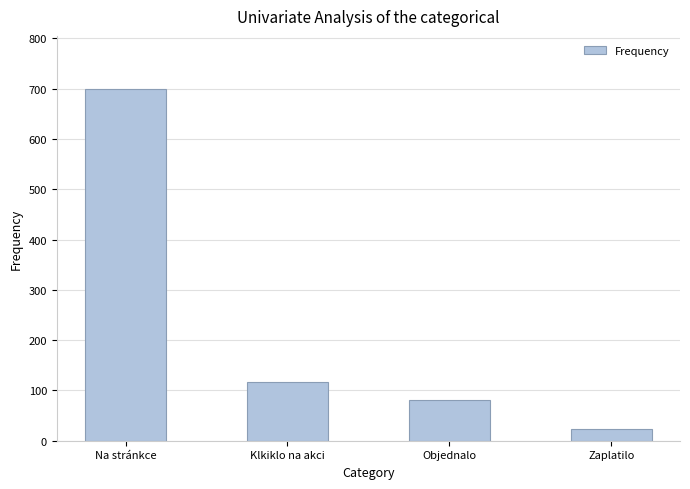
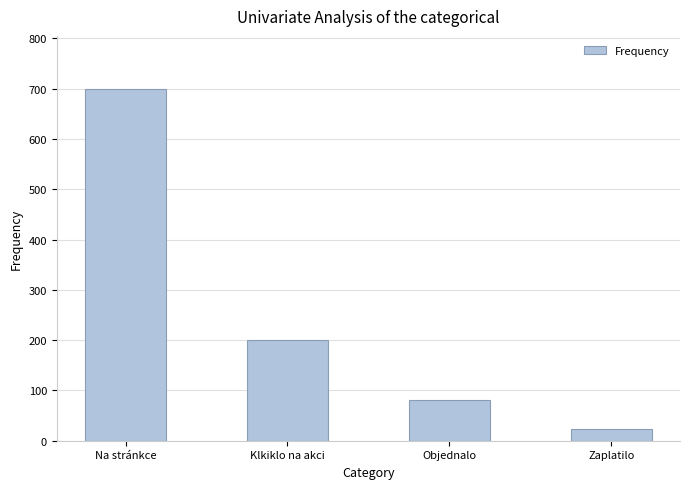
  {
    "Na stránkce": 700,
-   "Klkiklo na akci": 120,
+   "Klkiklo na akci": 200,
    "Objednalo": 80,
    "Zaplatilo": 20
  }
